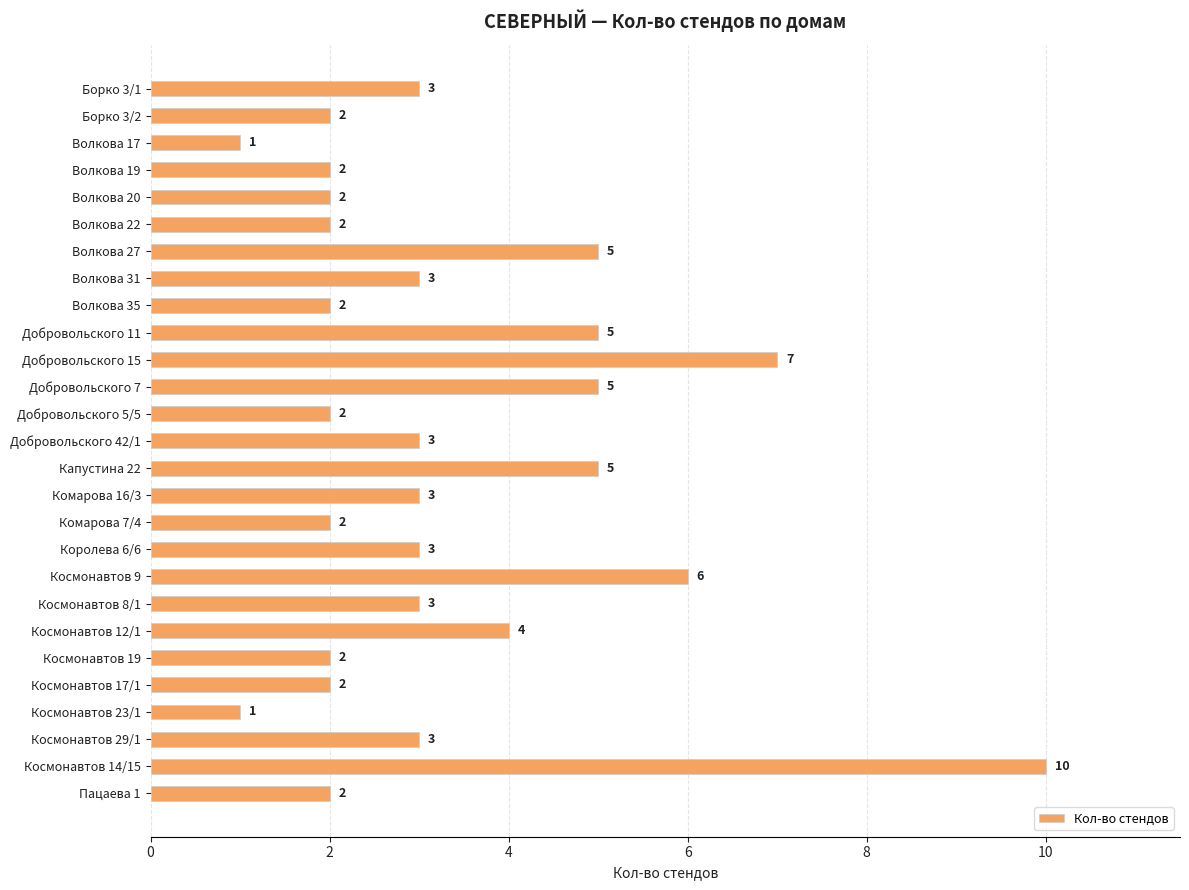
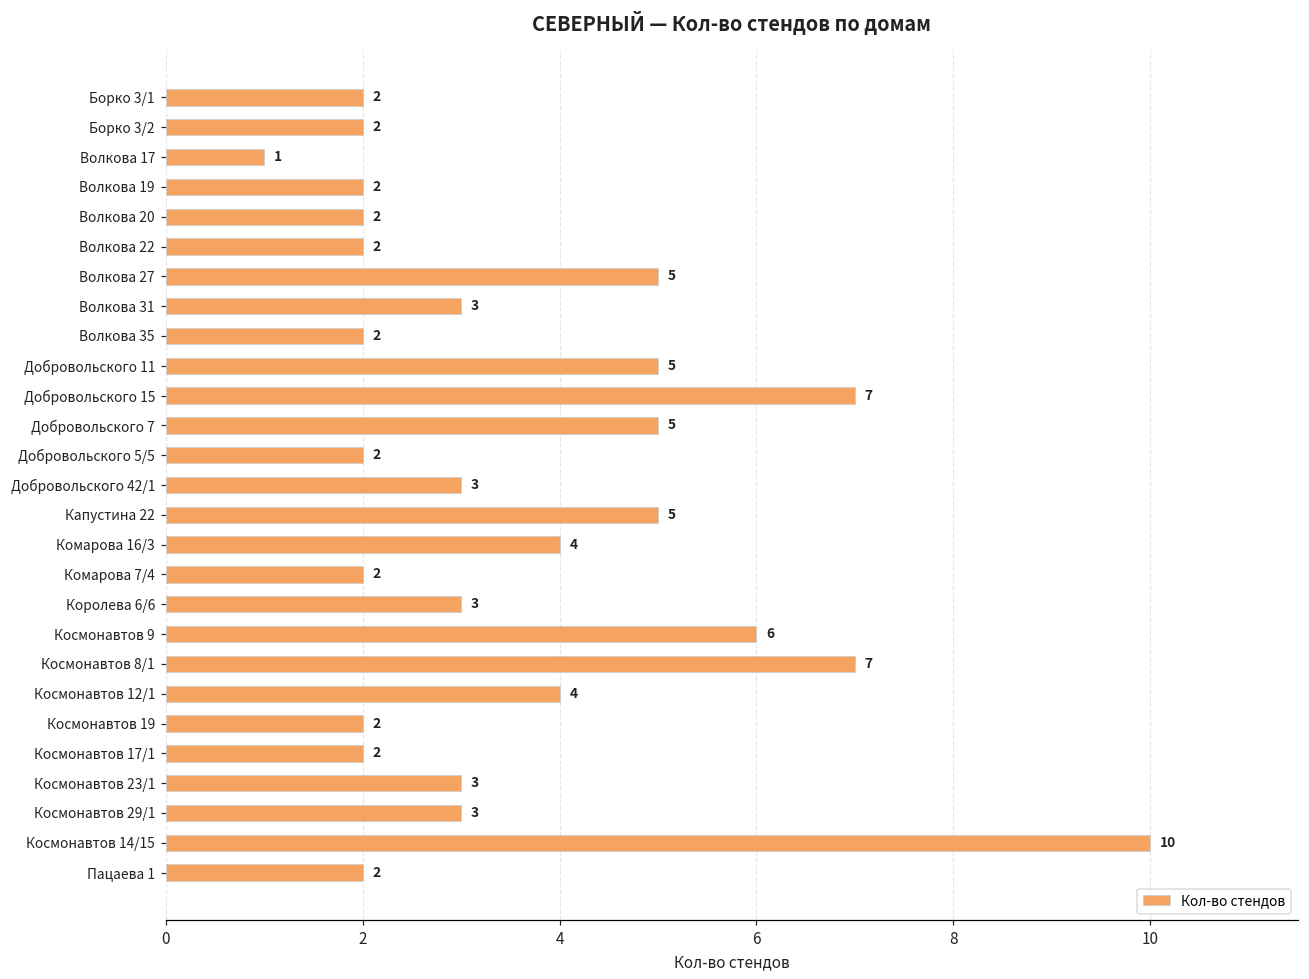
  {
-   "Борко 3/1": 3,
+   "Борко 3/1": 2,
    "Борко 3/2": 2,
    "Волкова 17": 1,
    "Волкова 19": 2,
    "Волкова 20": 2,
    "Волкова 22": 2,
    "Волкова 27": 5,
    "Волкова 31": 3,
    "Волкова 35": 2,
    "Добровольского 11": 5,
    "Добровольского 15": 7,
    "Добровольского 7": 5,
    "Добровольского 5/5": 2,
    "Добровольского 42/1": 3,
    "Капустина 22": 5,
-   "Комарова 16/3": 3,
+   "Комарова 16/3": 4,
    "Комарова 7/4": 2,
    "Королева 6/6": 3,
    "Космонавтов 9": 6,
-   "Космонавтов 8/1": 3,
+   "Космонавтов 8/1": 7,
    "Космонавтов 12/1": 4,
    "Космонавтов 19": 2,
    "Космонавтов 17/1": 2,
-   "Космонавтов 23/1": 1,
+   "Космонавтов 23/1": 3,
    "Космонавтов 29/1": 3,
    "Космонавтов 14/15": 10,
    "Пацаева 1": 2
  }
